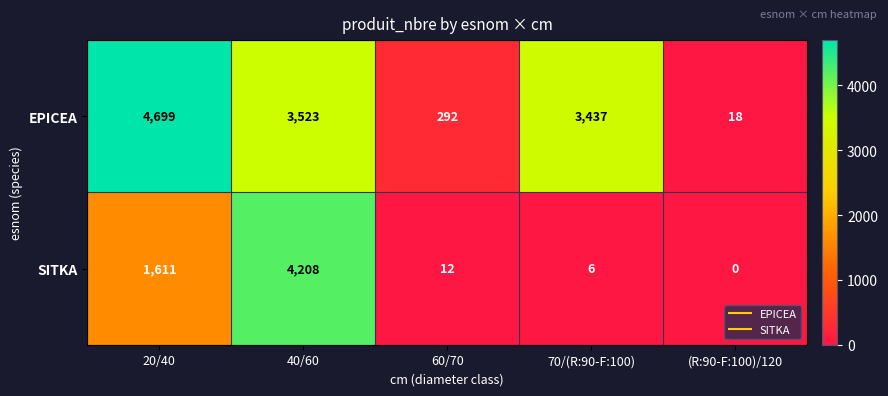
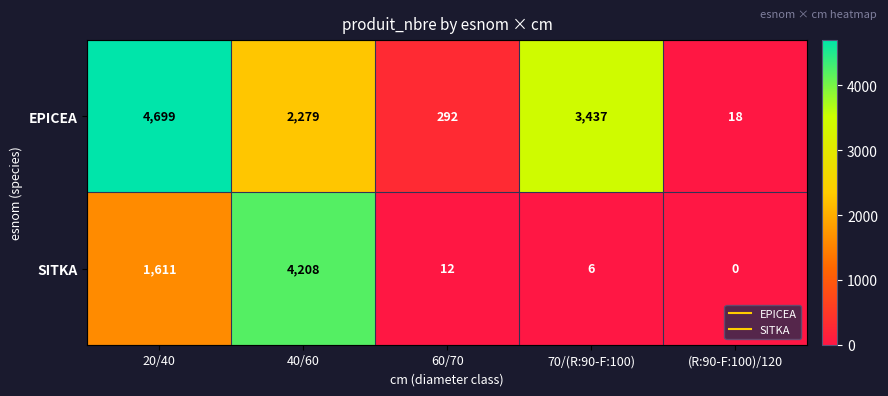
  {
    "EPICEA": {
      "20/40": "4,699",
-     "40/60": "3,523",
+     "40/60": "2,279",
      "60/70": "292",
      "70/(R:90-F:100)": "3,437",
      "(R:90-F:100)/120": "18"
    },
    "SITKA": {
      "20/40": "1,611",
      "40/60": "4,208",
      "60/70": "12",
      "70/(R:90-F:100)": "6",
      "(R:90-F:100)/120": "0"
    }
  }
